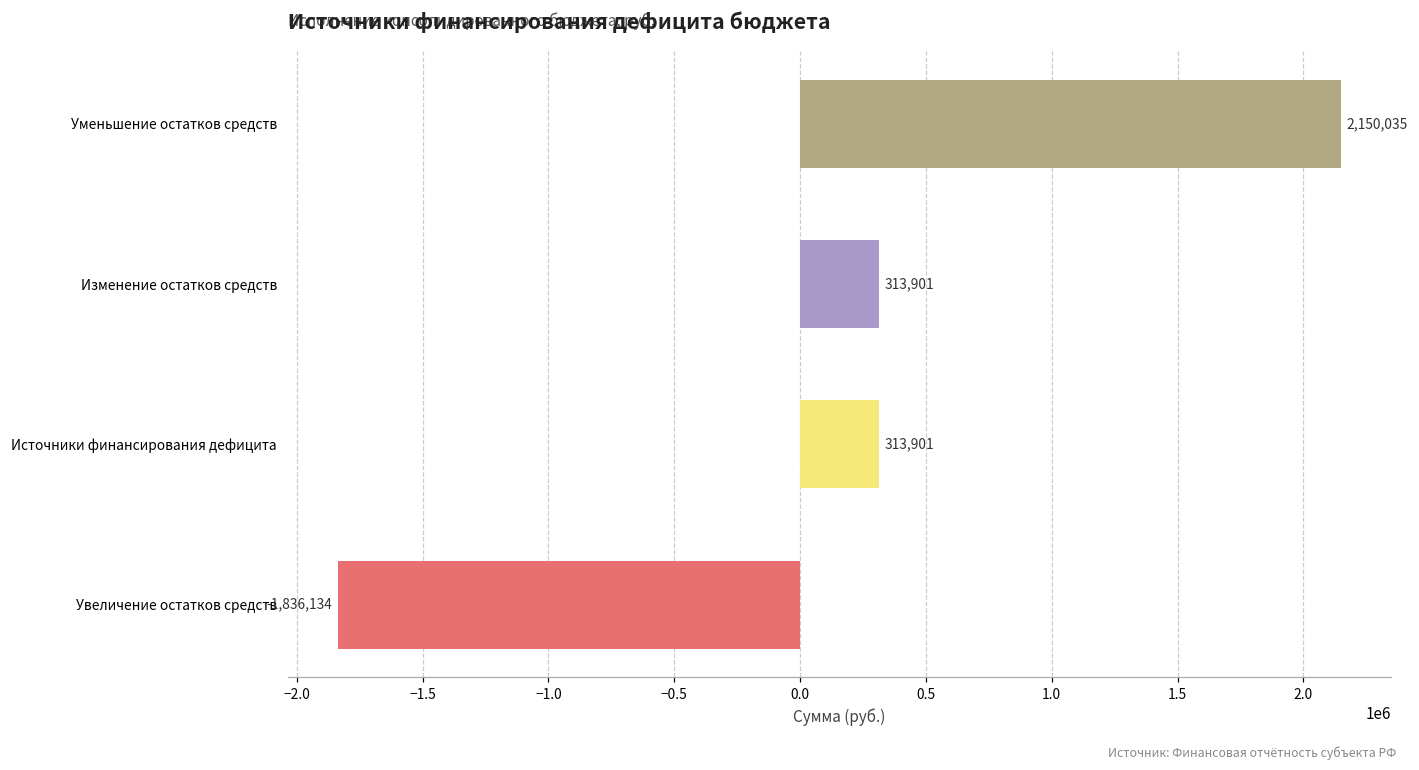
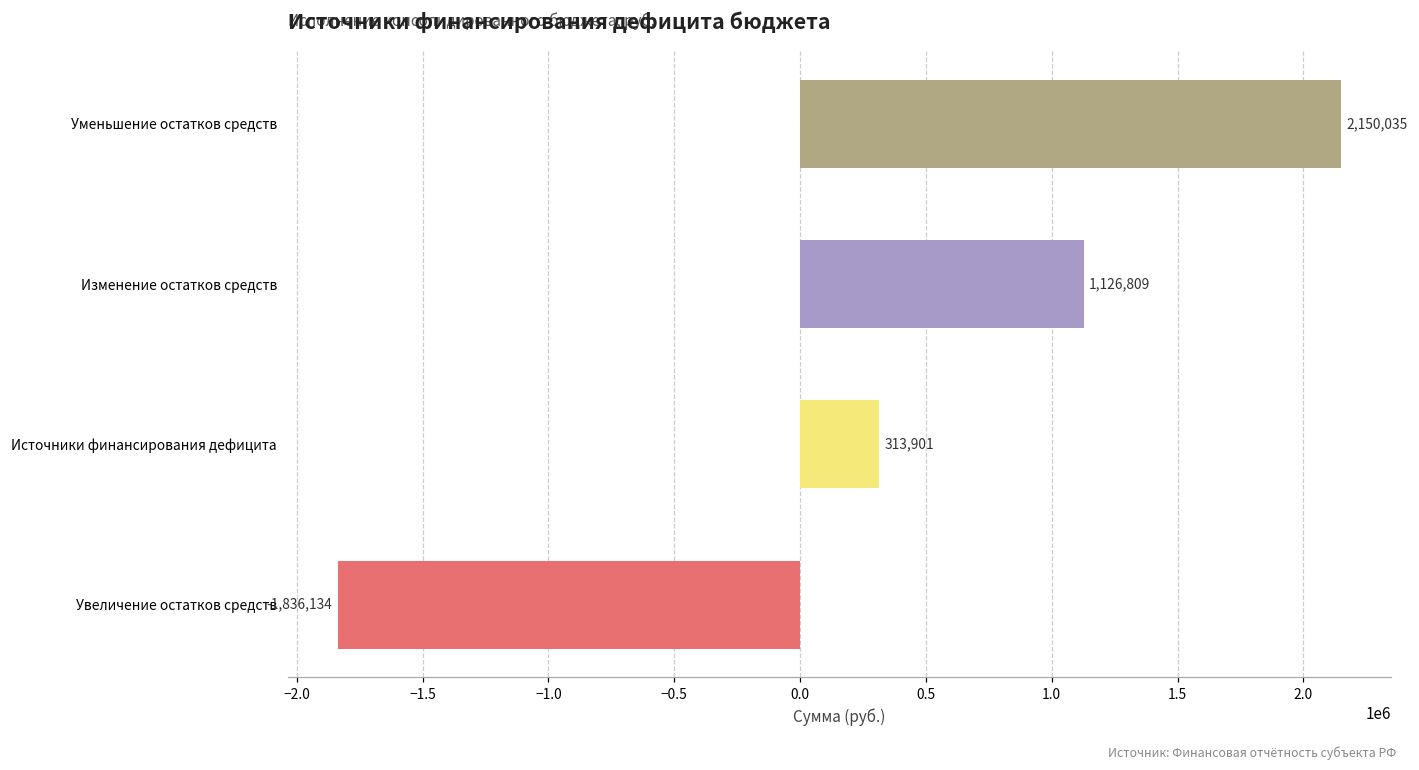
  {
    "Уменьшение остатков средств": "2,150,035",
-   "Изменение остатков средств": "313,901",
+   "Изменение остатков средств": "1,126,809",
    "Источники финансирования дефицита": "313,901",
    "Увеличение остатков средств": "-1,836,134"
  }
